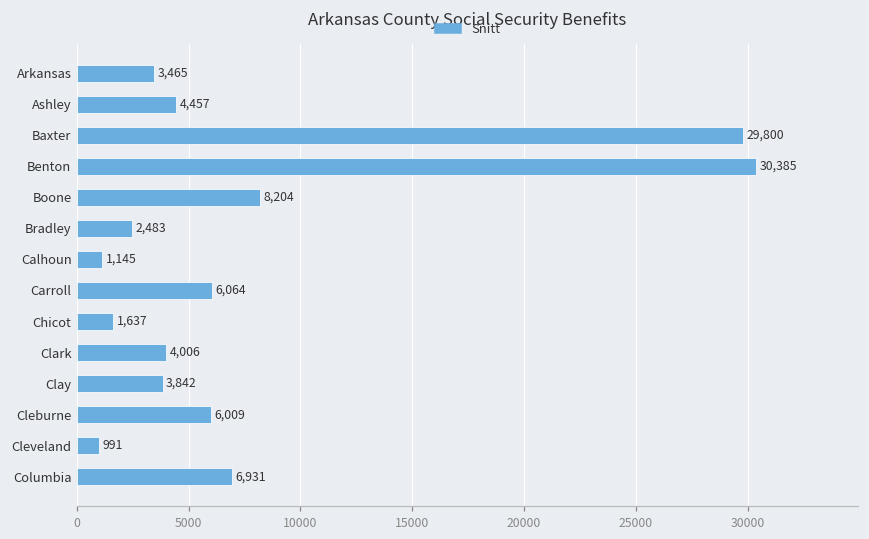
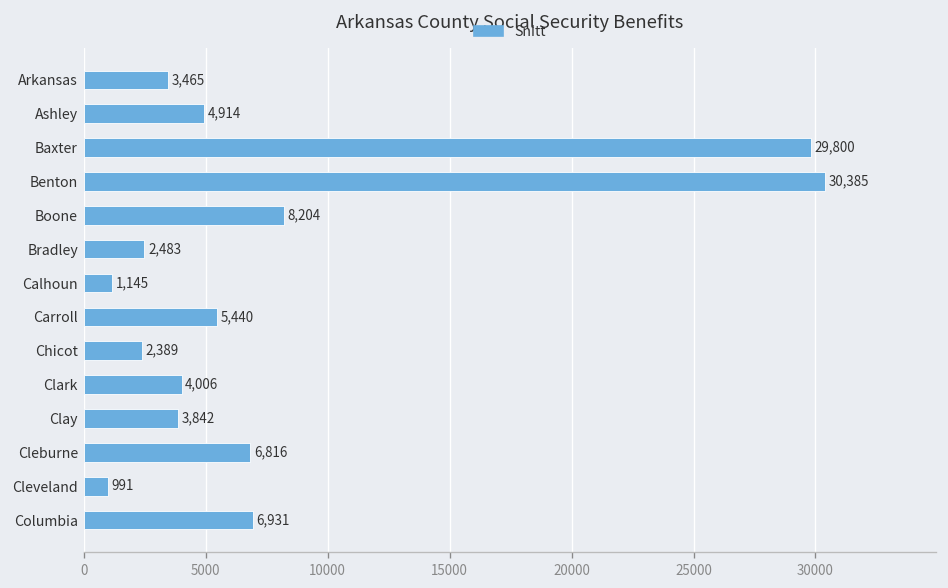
  {
    "Arkansas": "3,465",
-   "Ashley": "4,457",
+   "Ashley": "4,914",
    "Baxter": "29,800",
    "Benton": "30,385",
    "Boone": "8,204",
    "Bradley": "2,483",
    "Calhoun": "1,145",
-   "Carroll": "6,064",
-   "Chicot": "1,637",
+   "Carroll": "5,440",
+   "Chicot": "2,389",
    "Clark": "4,006",
    "Clay": "3,842",
-   "Cleburne": "6,009",
+   "Cleburne": "6,816",
    "Cleveland": "991",
    "Columbia": "6,931"
  }
